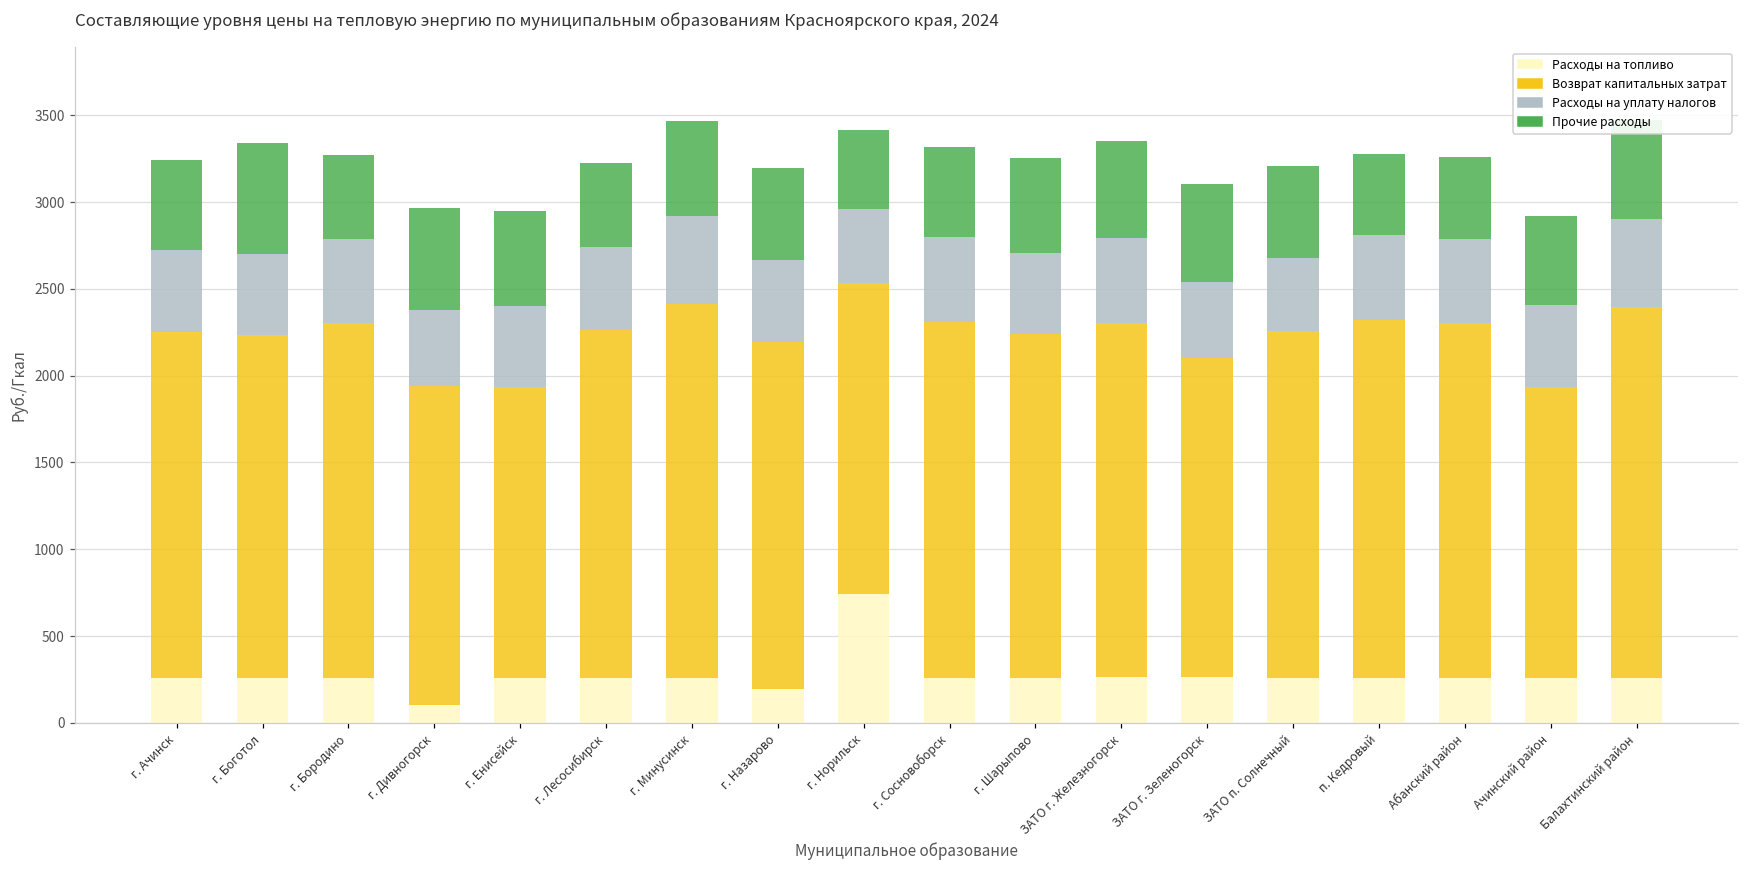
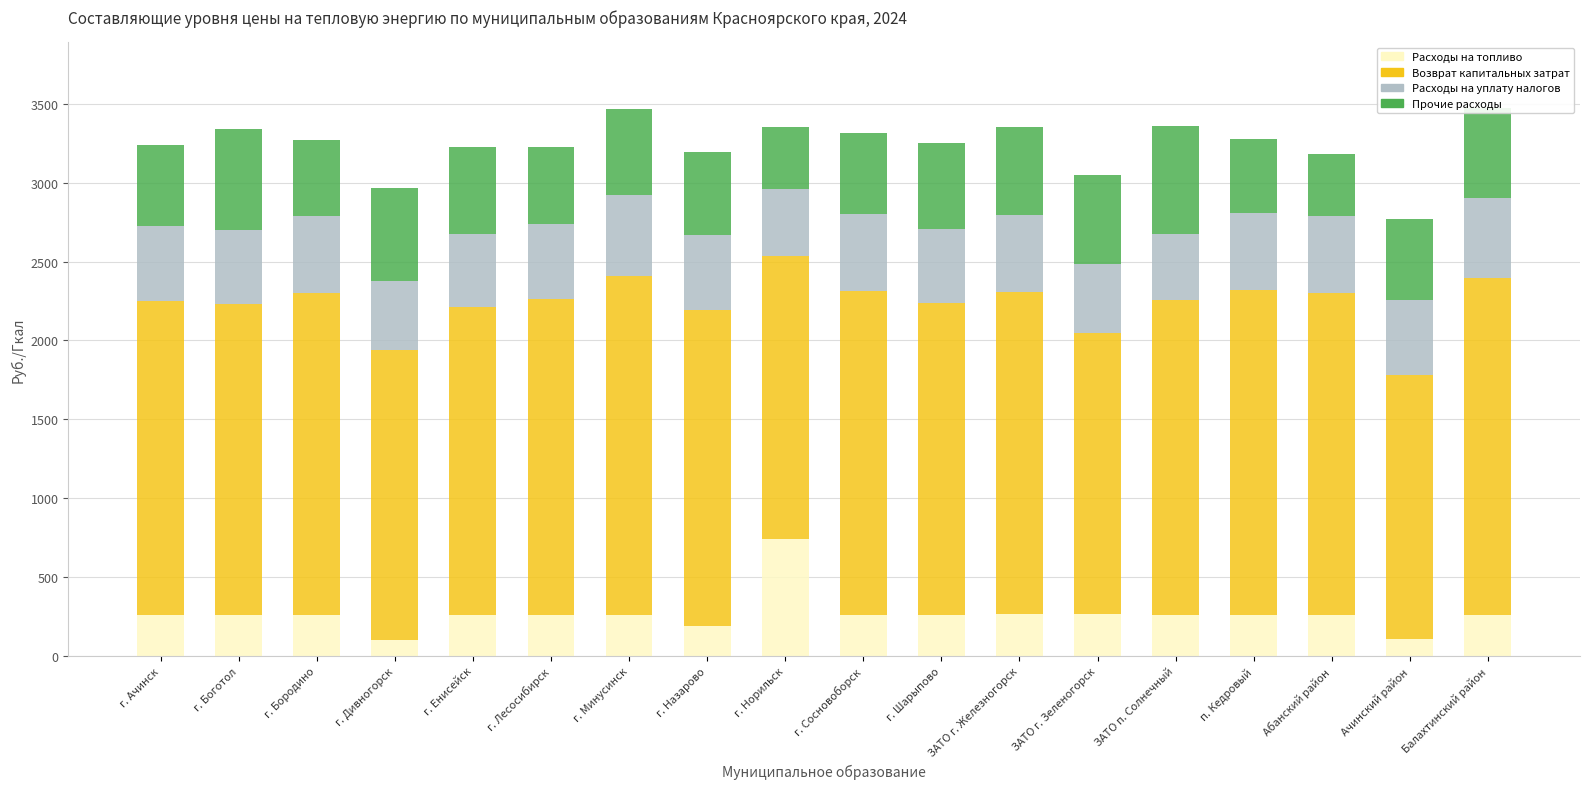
  {
    "Расходы на топливо": {
      "г. Ачинск": 260,
      "г. Боготол": 260,
      "г. Бородино": 260,
      "г. Дивногорск": 100,
      "г. Енисейск": 260,
      "г. Лесосибирск": 260,
      "г. Минусинск": 260,
      "г. Назарово": 190,
      "г. Норильск": 740,
      "г. Сосновоборск": 260,
      "г. Шарыпово": 260,
      "ЗАТО г. Железногорск": 260,
      "ЗАТО г. Зеленогорск": 260,
      "ЗАТО п. Солнечный": 260,
      "п. Кедровый": 260,
      "Абанский район": 260,
-     "Ачинский район": 260,
+     "Ачинский район": 110,
      "Балахтинский район": 260
    },
    "Возврат капитальных затрат": {
      "г. Ачинск": 1990,
      "г. Боготол": 1970,
      "г. Бородино": 2040,
      "г. Дивногорск": 1840,
-     "г. Енисейск": 1670,
+     "г. Енисейск": 1950,
      "г. Лесосибирск": 2000,
      "г. Минусинск": 2150,
      "г. Назарово": 2000,
      "г. Норильск": 1790,
      "г. Сосновоборск": 2050,
      "г. Шарыпово": 1980,
      "ЗАТО г. Железногорск": 2040,
-     "ЗАТО г. Зеленогорск": 1840,
+     "ЗАТО г. Зеленогорск": 1780,
      "ЗАТО п. Солнечный": 2000,
      "п. Кедровый": 2060,
      "Абанский район": 2040,
      "Ачинский район": 1670,
      "Балахтинский район": 2140
    },
    "Расходы на уплату налогов": {
      "г. Ачинск": 470,
      "г. Боготол": 470,
      "г. Бородино": 490,
      "г. Дивногорск": 440,
      "г. Енисейск": 460,
      "г. Лесосибирск": 480,
      "г. Минусинск": 510,
      "г. Назарово": 480,
      "г. Норильск": 430,
      "г. Сосновоборск": 490,
      "г. Шарыпово": 470,
      "ЗАТО г. Железногорск": 490,
      "ЗАТО г. Зеленогорск": 440,
      "ЗАТО п. Солнечный": 420,
      "п. Кедровый": 490,
      "Абанский район": 490,
      "Ачинский район": 470,
      "Балахтинский район": 510
    },
    "Прочие расходы": {
      "г. Ачинск": 510,
      "г. Боготол": 640,
      "г. Бородино": 490,
      "г. Дивногорск": 590,
      "г. Енисейск": 550,
      "г. Лесосибирск": 490,
      "г. Минусинск": 540,
      "г. Назарово": 530,
-     "г. Норильск": 460,
+     "г. Норильск": 390,
      "г. Сосновоборск": 510,
      "г. Шарыпово": 540,
      "ЗАТО г. Железногорск": 560,
      "ЗАТО г. Зеленогорск": 560,
-     "ЗАТО п. Солнечный": 530,
+     "ЗАТО п. Солнечный": 680,
      "п. Кедровый": 470,
-     "Абанский район": 470,
+     "Абанский район": 390,
      "Ачинский район": 510
    }
  }
